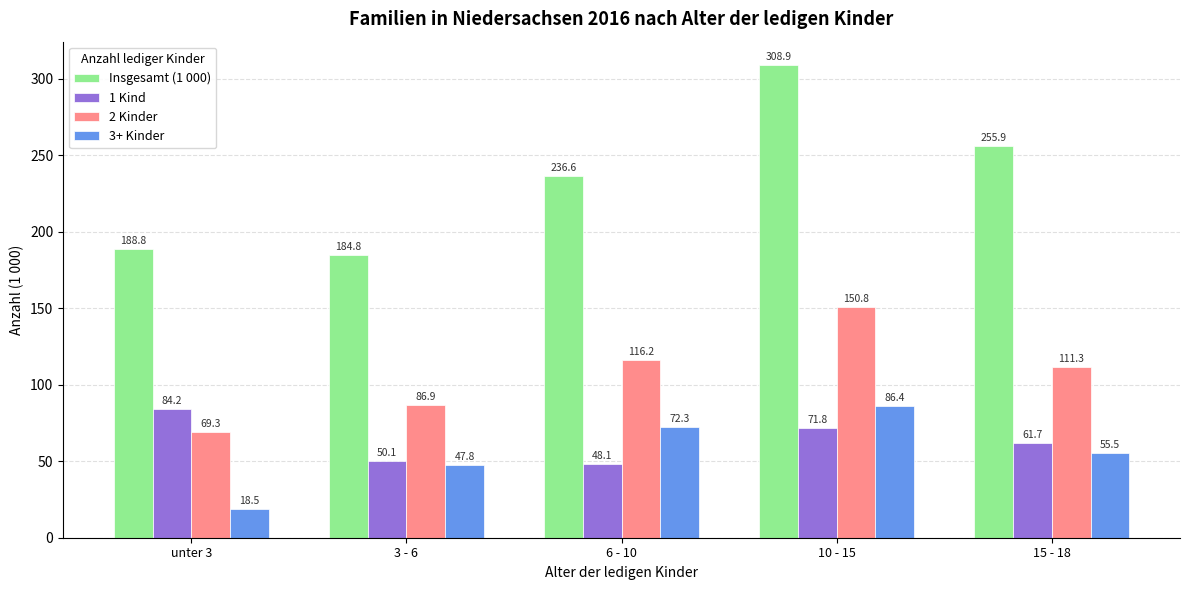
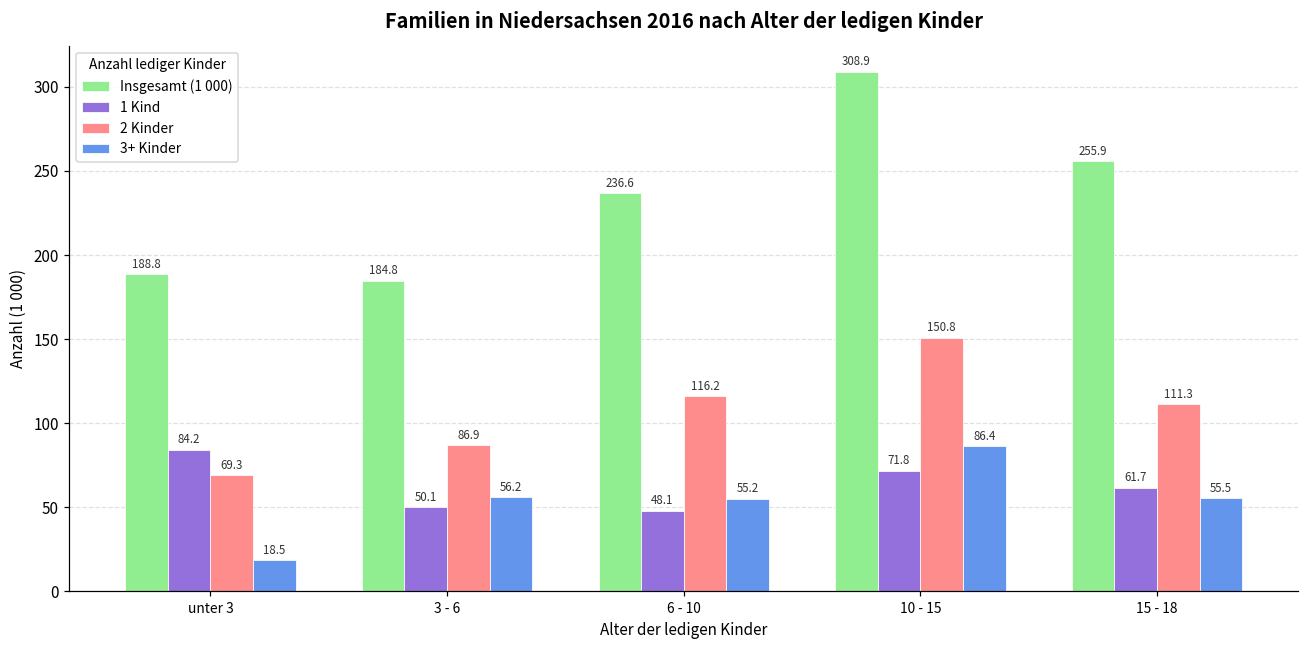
  {
    "Insgesamt (1 000)": {
      "unter 3": 188.8,
      "3 - 6": 184.8,
      "6 - 10": 236.6,
      "10 - 15": 308.9,
      "15 - 18": 255.9
    },
    "1 Kind": {
      "unter 3": 84.2,
      "3 - 6": 50.1,
      "6 - 10": 48.1,
      "10 - 15": 71.8,
      "15 - 18": 61.7
    },
    "2 Kinder": {
      "unter 3": 69.3,
      "3 - 6": 86.9,
      "6 - 10": 116.2,
      "10 - 15": 150.8,
      "15 - 18": 111.3
    },
    "3+ Kinder": {
      "unter 3": 18.5,
-     "3 - 6": 47.8,
-     "6 - 10": 72.3,
+     "3 - 6": 56.2,
+     "6 - 10": 55.2,
      "10 - 15": 86.4,
      "15 - 18": 55.5
    }
  }
